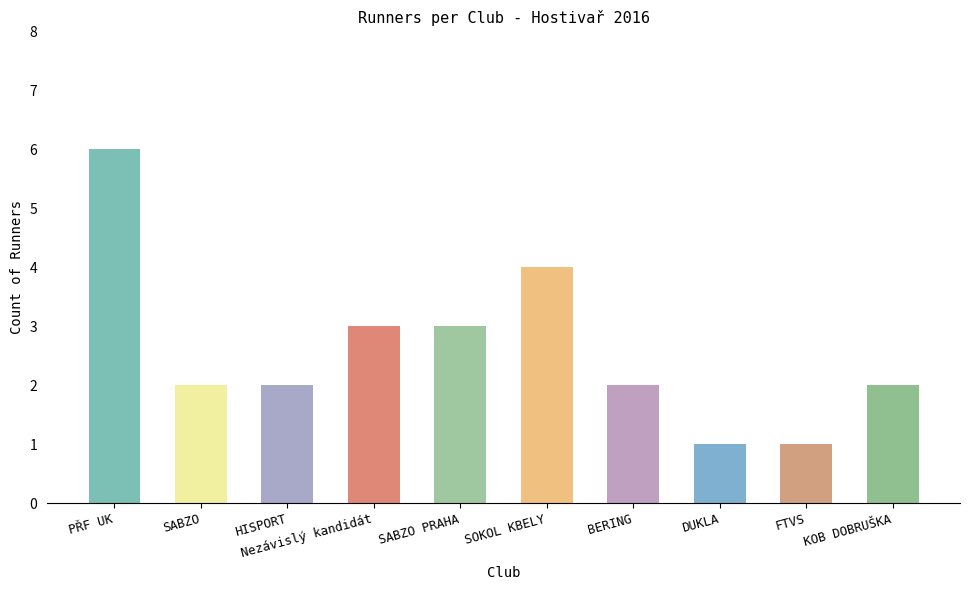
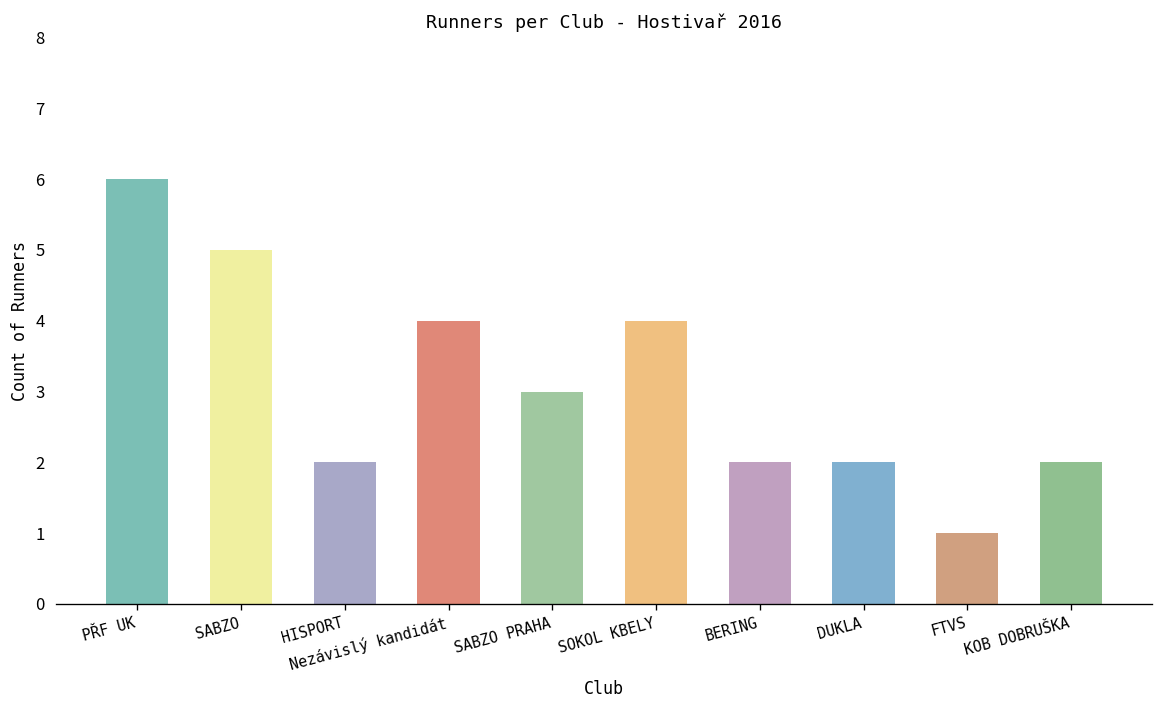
  {
    "PŘF UK": 6,
-   "SABZO": 2,
+   "SABZO": 5,
    "HISPORT": 2,
-   "Nezávislý kandidát": 3,
+   "Nezávislý kandidát": 4,
    "SABZO PRAHA": 3,
    "SOKOL KBELY": 4,
    "BERING": 2,
-   "DUKLA": 1,
+   "DUKLA": 2,
    "FTVS": 1,
    "KOB DOBRUŠKA": 2
  }
